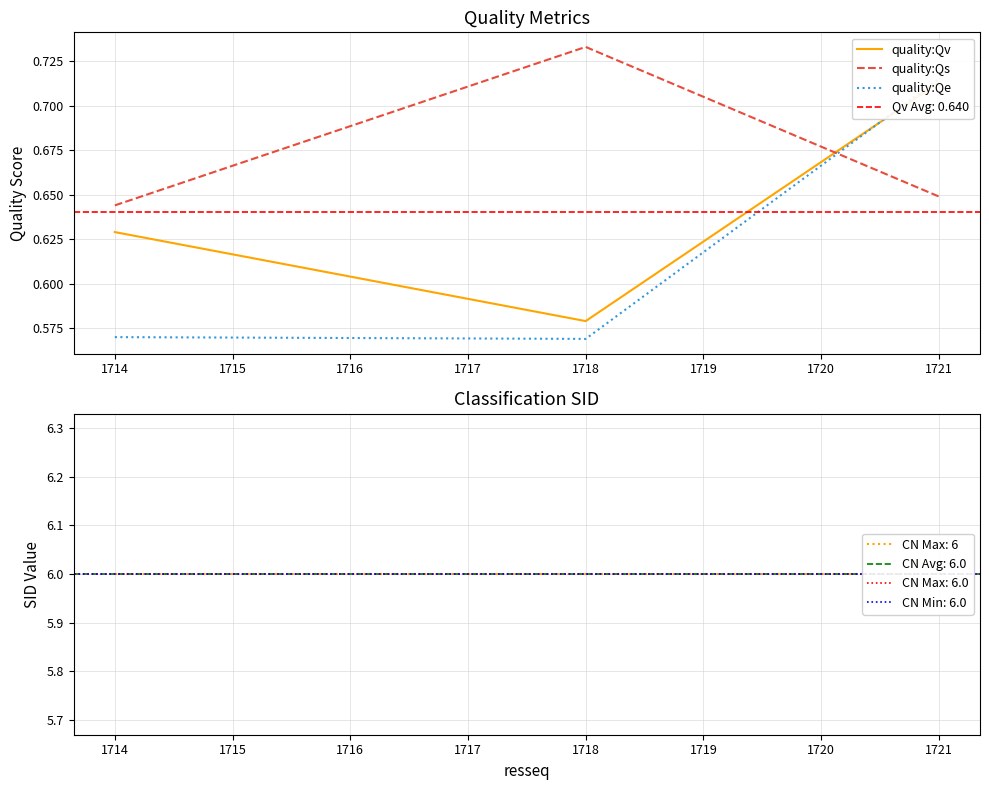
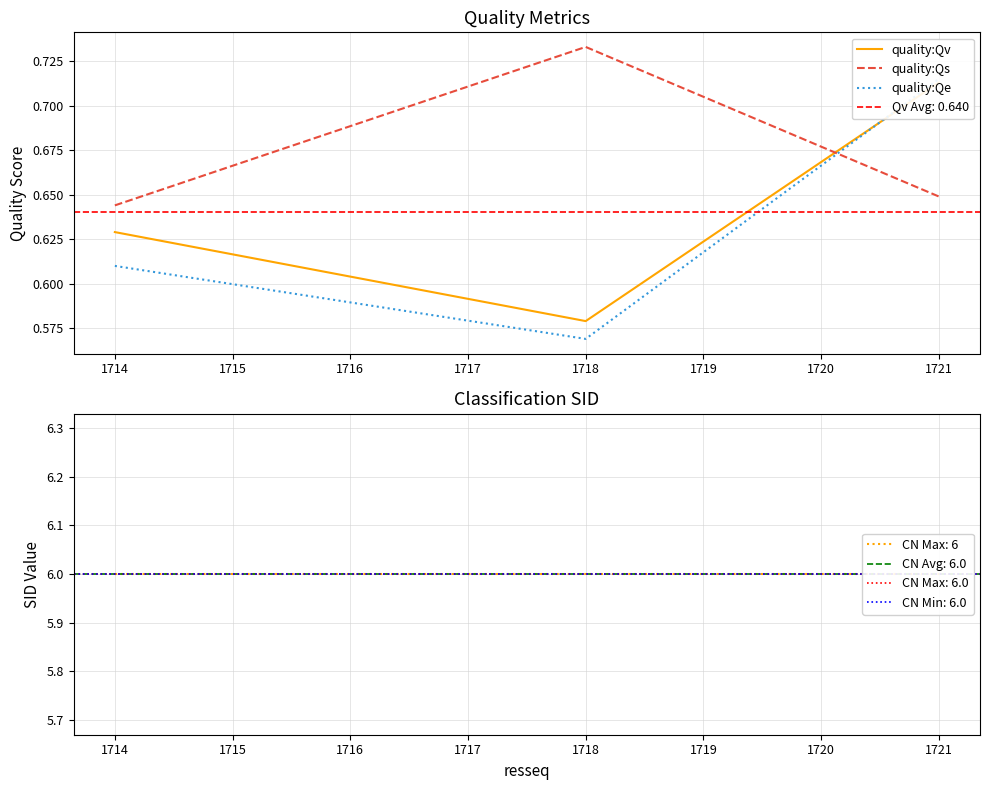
  {
    "Quality Metrics": {
      "quality:Qv": {
        "1714": 0.63,
        "1718": 0.58
      },
      "quality:Qs": {
        "1714": 0.644,
        "1718": 0.733,
        "1721": 0.65
      },
      "quality:Qe": {
-       "1714": 0.57,
+       "1714": 0.61,
        "1718": 0.57
      }
    },
    "Classification SID": {
      "1714": 6.00,
      "1718": 6.00
    }
  }
